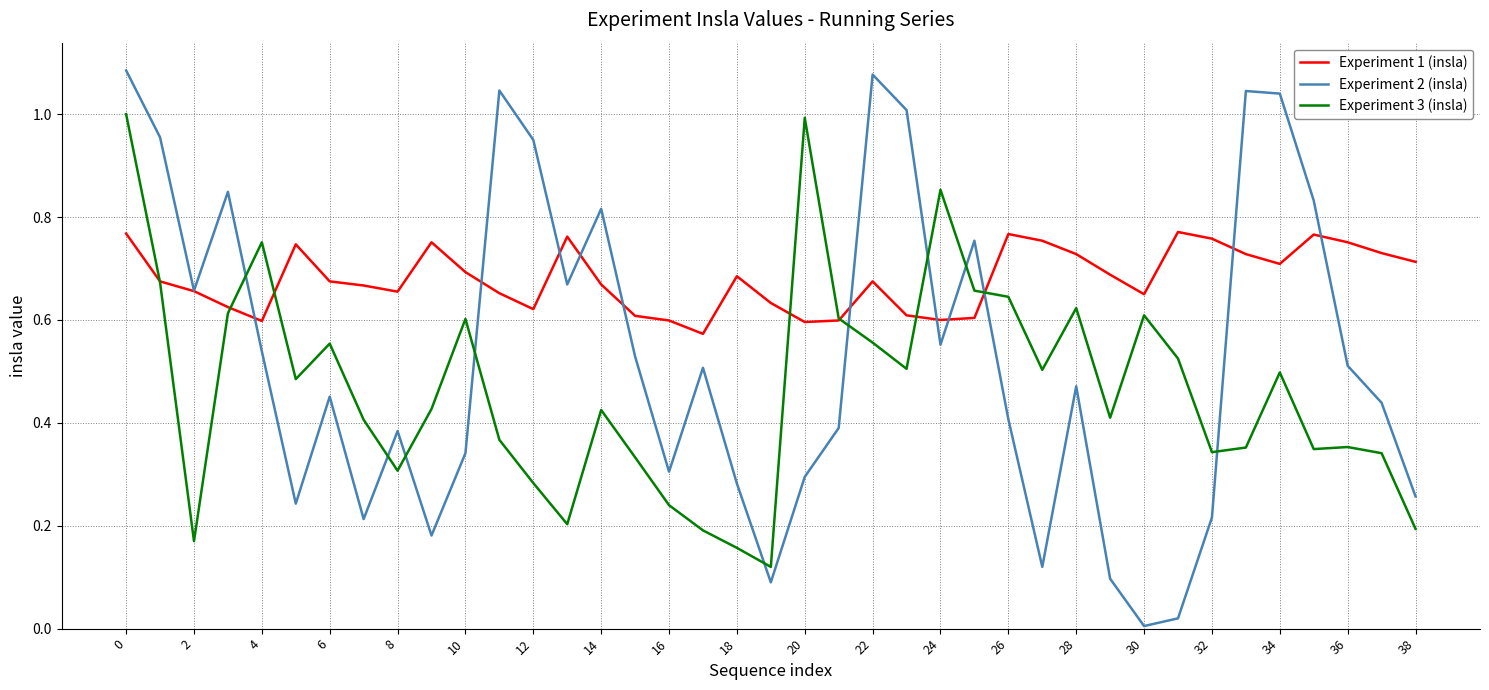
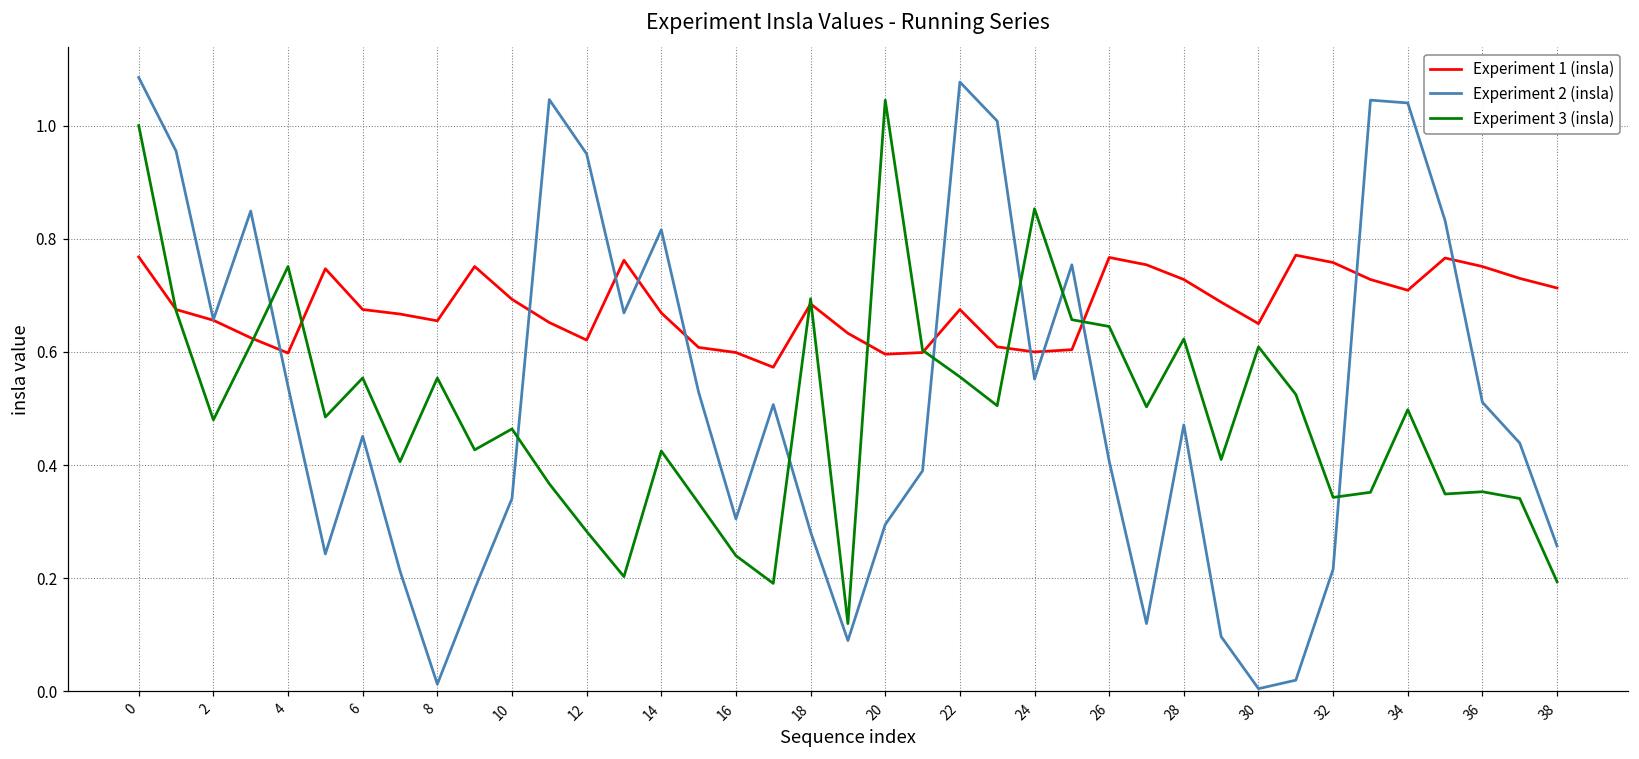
  {
    "Experiment 1 (insla)": {
      "0": 0.77,
      "4": 0.60,
      "6": 0.68,
      "8": 0.66,
      "10": 0.69,
      "12": 0.62,
      "14": 0.67,
      "16": 0.60,
      "18": 0.69,
      "20": 0.60,
      "22": 0.68,
      "24": 0.60,
      "26": 0.77,
      "28": 0.73,
      "30": 0.65,
      "32": 0.76,
      "34": 0.71,
      "36": 0.75,
      "38": 0.71
    },
    "Experiment 2 (insla)": {
      "0": 1.09,
      "4": 0.54,
      "6": 0.45,
-     "8": 0.38,
+     "8": 0.01,
      "10": 0.34,
      "12": 0.95,
      "14": 0.82,
      "16": 0.31,
      "18": 0.28,
      "20": 0.30,
      "22": 1.08,
      "24": 0.55,
      "26": 0.41,
      "28": 0.47,
      "30": 0.01,
      "32": 0.22,
      "34": 1.04,
      "36": 0.51,
      "38": 0.26
    },
    "Experiment 3 (insla)": {
      "0": 1.00,
-     "2": 0.17,
+     "2": 0.48,
      "4": 0.75,
      "6": 0.55,
-     "8": 0.31,
-     "10": 0.60,
+     "8": 0.55,
+     "10": 0.46,
      "12": 0.28,
      "14": 0.43,
      "16": 0.24,
-     "18": 0.16,
-     "20": 0.99,
+     "18": 0.69,
+     "20": 1.05,
      "22": 0.56,
      "24": 0.85,
      "26": 0.65,
      "28": 0.62,
      "30": 0.61,
      "32": 0.34,
      "34": 0.50,
      "36": 0.35,
      "38": 0.19
    }
  }
